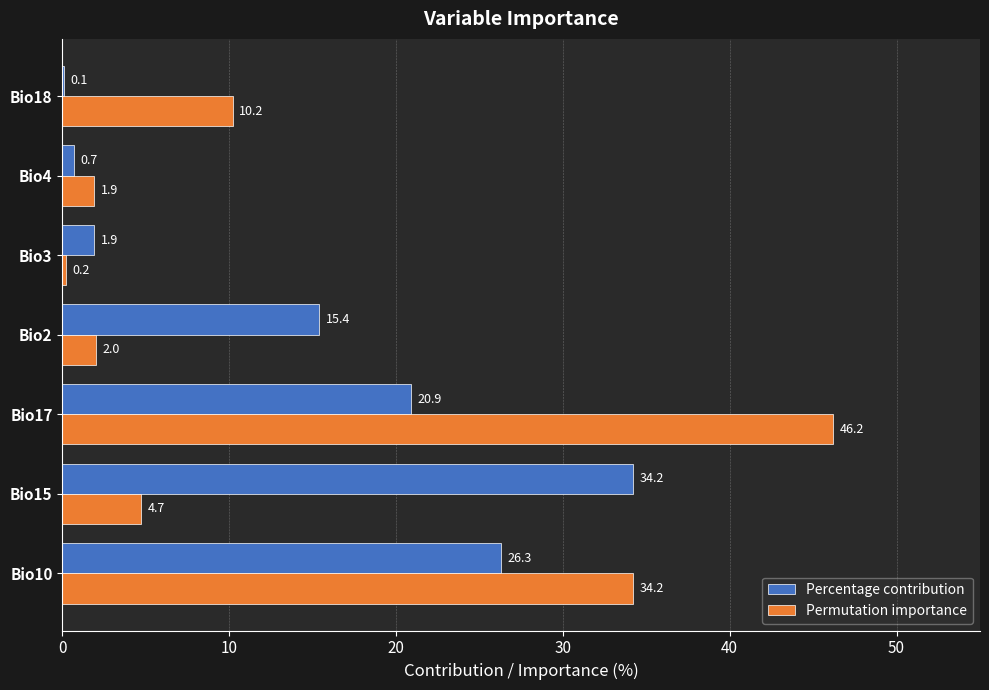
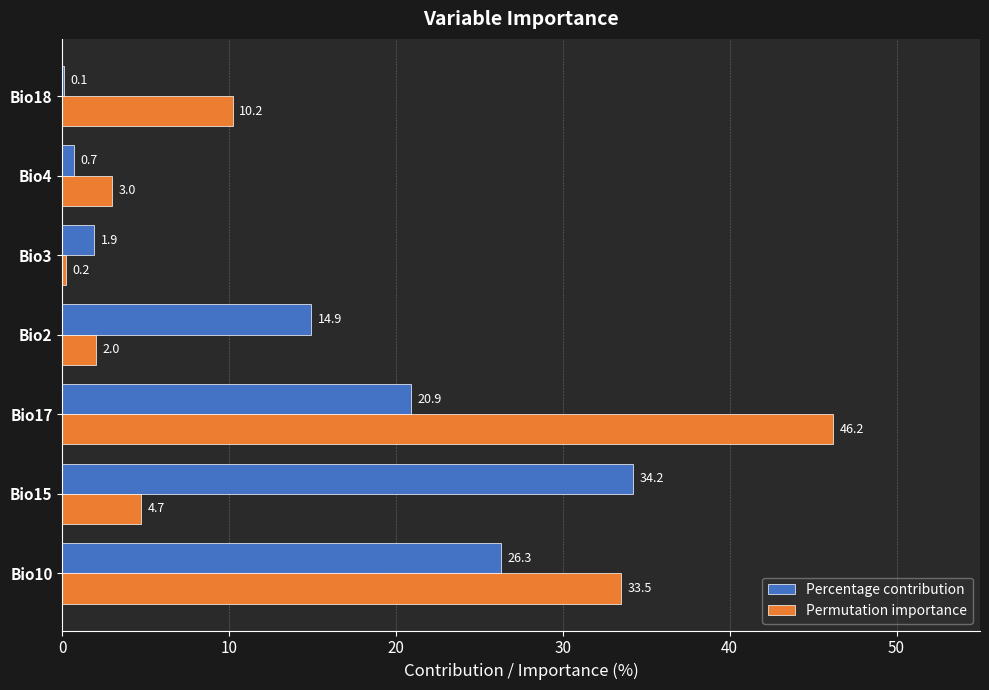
  {
    "Percentage contribution": {
      "Bio18": 0.1,
      "Bio4": 0.7,
      "Bio3": 1.9,
-     "Bio2": 15.4,
+     "Bio2": 14.9,
      "Bio17": 20.9,
      "Bio15": 34.2,
      "Bio10": 26.3
    },
    "Permutation importance": {
      "Bio18": 10.2,
-     "Bio4": 1.9,
+     "Bio4": 3.0,
      "Bio3": 0.2,
      "Bio2": 2.0,
      "Bio17": 46.2,
      "Bio15": 4.7,
-     "Bio10": 34.2
+     "Bio10": 33.5
    }
  }
